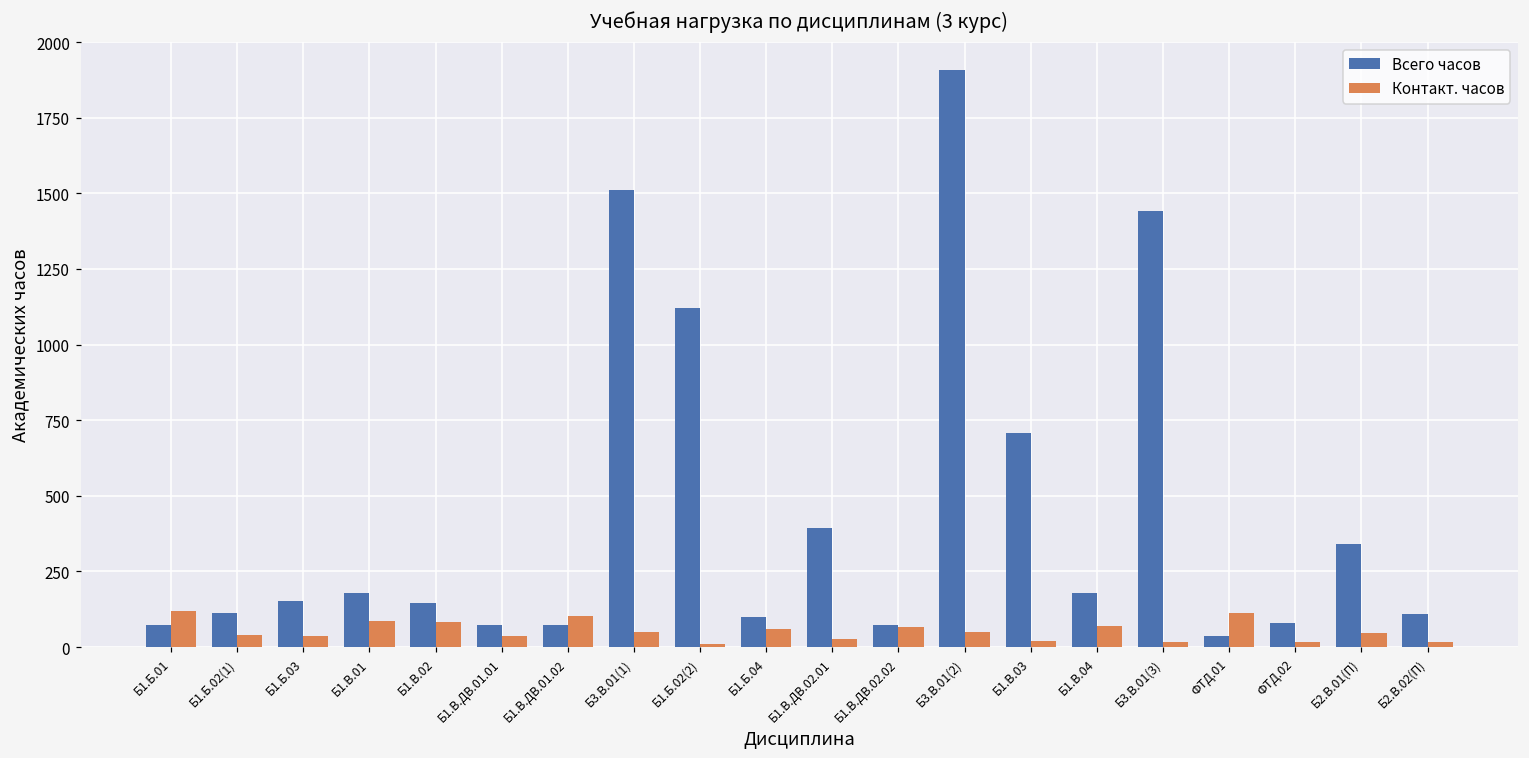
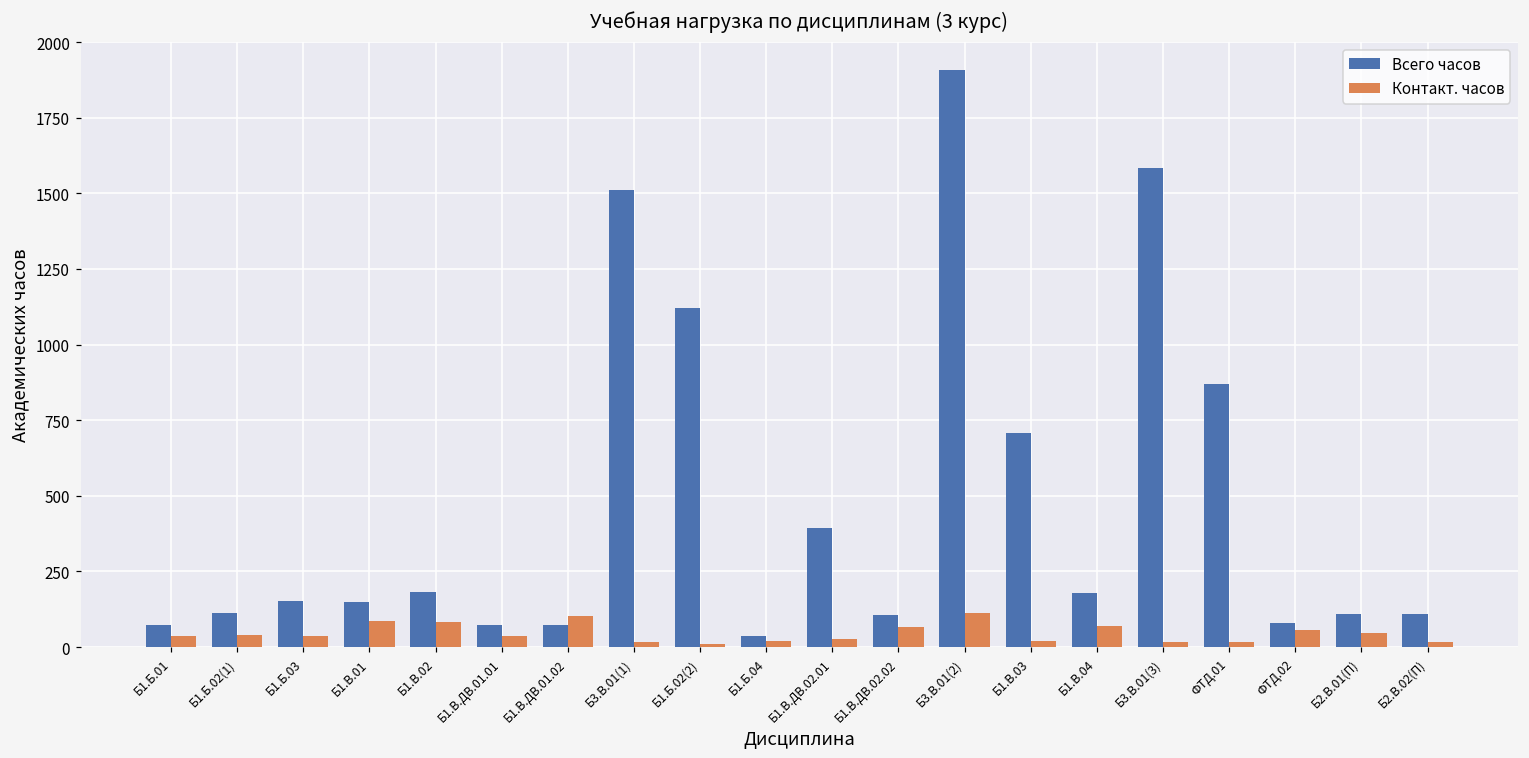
  {
    "Всего часов": {
      "Б1.Б.01": 70,
      "Б1.Б.02(1)": 110,
      "Б1.Б.03": 150,
-     "Б1.В.01": 180,
-     "Б1.В.02": 140,
+     "Б1.В.01": 150,
+     "Б1.В.02": 180,
      "Б1.В.ДВ.01.01": 70,
      "Б1.В.ДВ.01.02": 70,
      "Б3.В.01(1)": 1510,
      "Б1.Б.02(2)": 1120,
-     "Б1.Б.04": 100,
+     "Б1.Б.04": 40,
      "Б1.В.ДВ.02.01": 390,
-     "Б1.В.ДВ.02.02": 70,
+     "Б1.В.ДВ.02.02": 110,
      "Б3.В.01(2)": 1910,
      "Б1.В.03": 710,
      "Б1.В.04": 180,
-     "Б3.В.01(3)": 1440,
-     "ФТД.01": 40,
+     "Б3.В.01(3)": 1580,
+     "ФТД.01": 870,
      "ФТД.02": 80,
-     "Б2.В.01(П)": 340,
+     "Б2.В.01(П)": 110,
      "Б2.В.02(П)": 110
    },
    "Контакт. часов": {
-     "Б1.Б.01": 120,
+     "Б1.Б.01": 40,
      "Б1.Б.02(1)": 40,
      "Б1.Б.03": 40,
      "Б1.В.01": 90,
      "Б1.В.02": 80,
      "Б1.В.ДВ.01.01": 40,
      "Б1.В.ДВ.01.02": 100,
-     "Б3.В.01(1)": 50,
+     "Б3.В.01(1)": 20,
      "Б1.Б.02(2)": 10,
-     "Б1.Б.04": 60,
+     "Б1.Б.04": 20,
      "Б1.В.ДВ.02.01": 30,
      "Б1.В.ДВ.02.02": 70,
-     "Б3.В.01(2)": 50,
+     "Б3.В.01(2)": 110,
      "Б1.В.03": 20,
      "Б1.В.04": 70,
      "Б3.В.01(3)": 20,
-     "ФТД.01": 110,
-     "ФТД.02": 20,
+     "ФТД.01": 20,
+     "ФТД.02": 60,
      "Б2.В.01(П)": 50,
      "Б2.В.02(П)": 20
    }
  }
